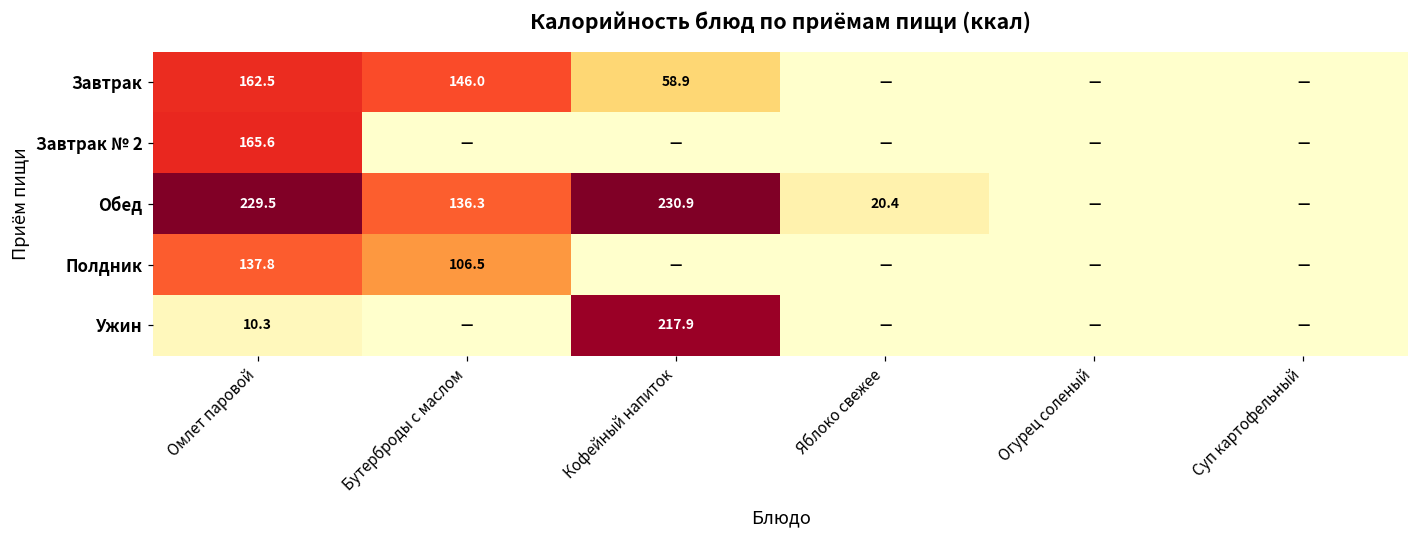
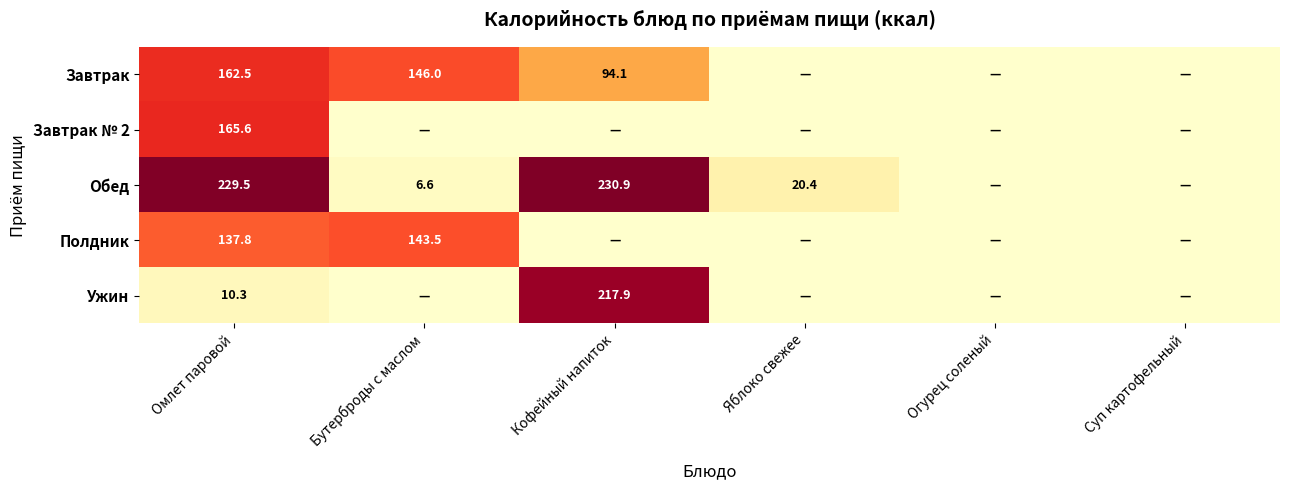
  {
    "Завтрак": {
      "Омлет паровой": 162.5,
      "Бутерброды с маслом": 146.0,
-     "Кофейный напиток": 58.9
+     "Кофейный напиток": 94.1
    },
    "Завтрак № 2": {
      "Омлет паровой": 165.6
    },
    "Обед": {
      "Омлет паровой": 229.5,
-     "Бутерброды с маслом": 136.3,
+     "Бутерброды с маслом": 6.6,
      "Кофейный напиток": 230.9,
      "Яблоко свежее": 20.4
    },
    "Полдник": {
      "Омлет паровой": 137.8,
-     "Бутерброды с маслом": 106.5
+     "Бутерброды с маслом": 143.5
    },
    "Ужин": {
      "Омлет паровой": 10.3,
      "Кофейный напиток": 217.9
    }
  }
